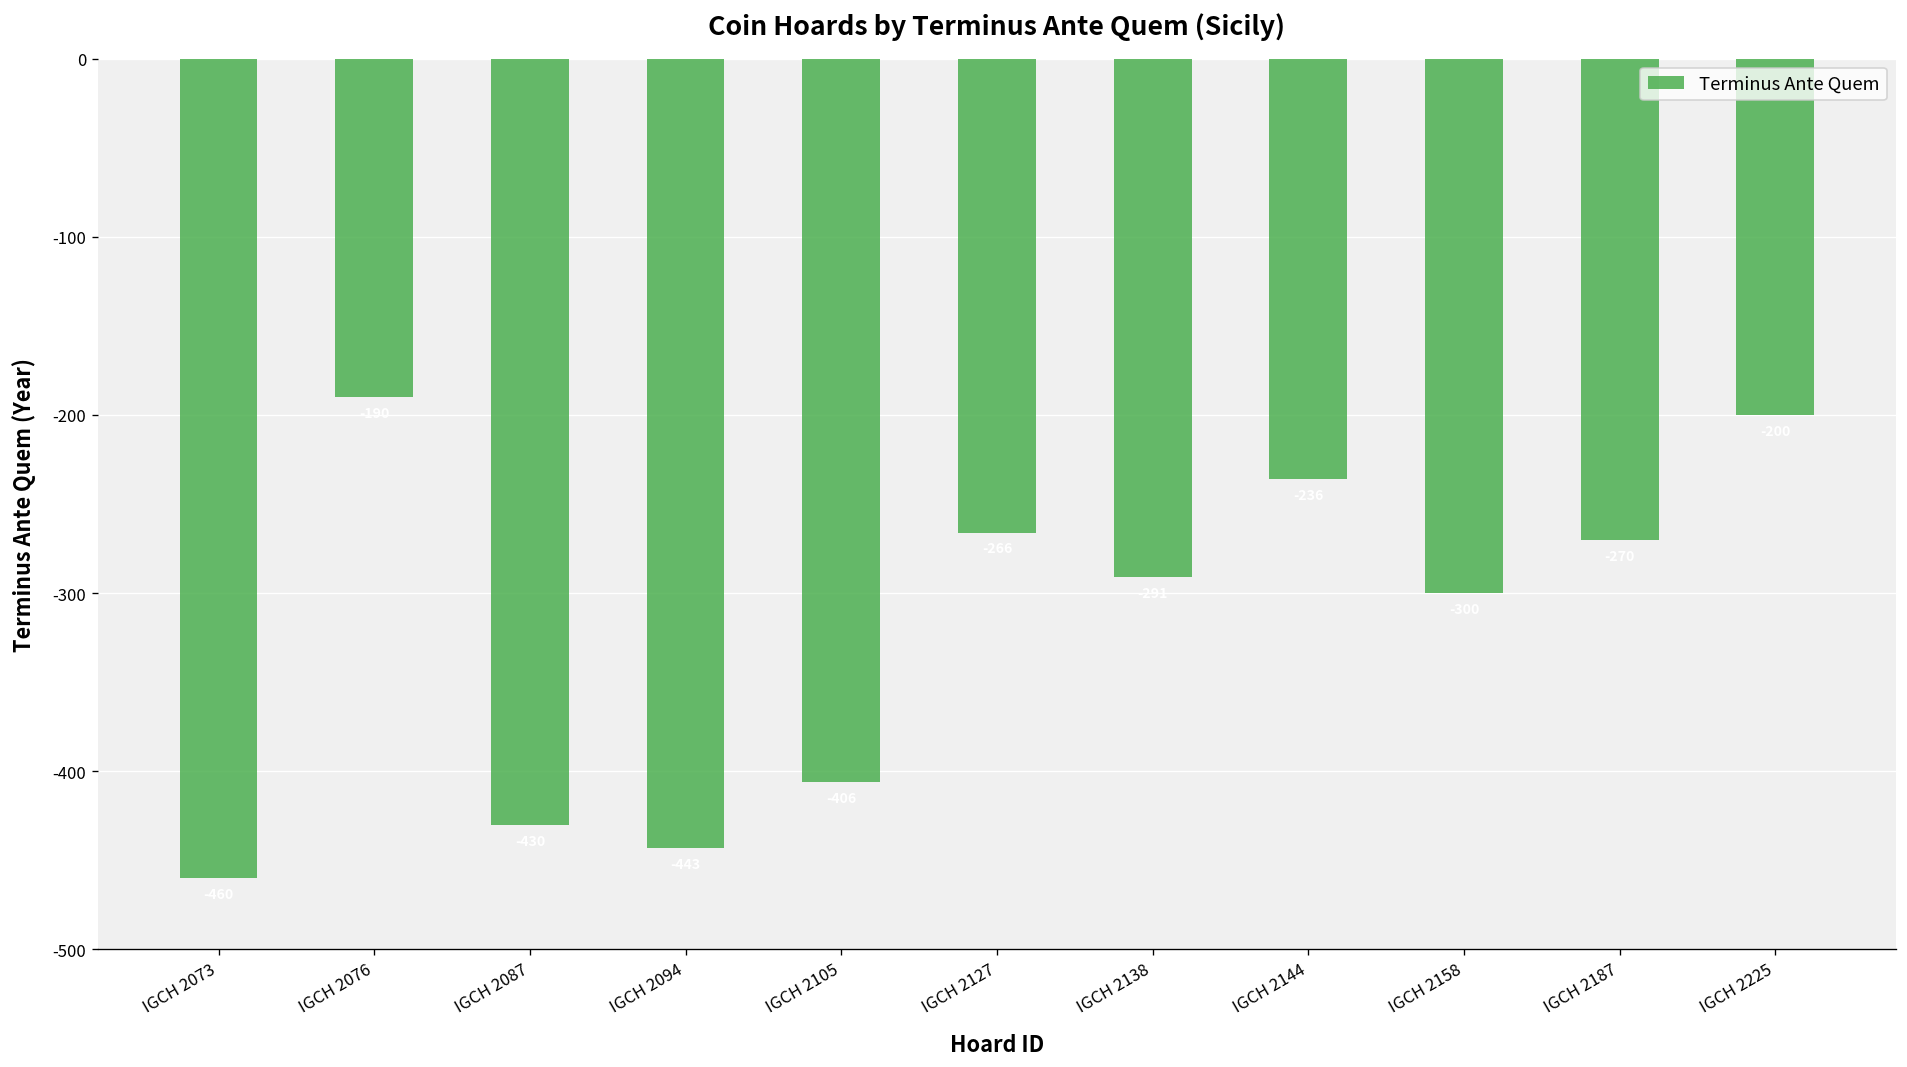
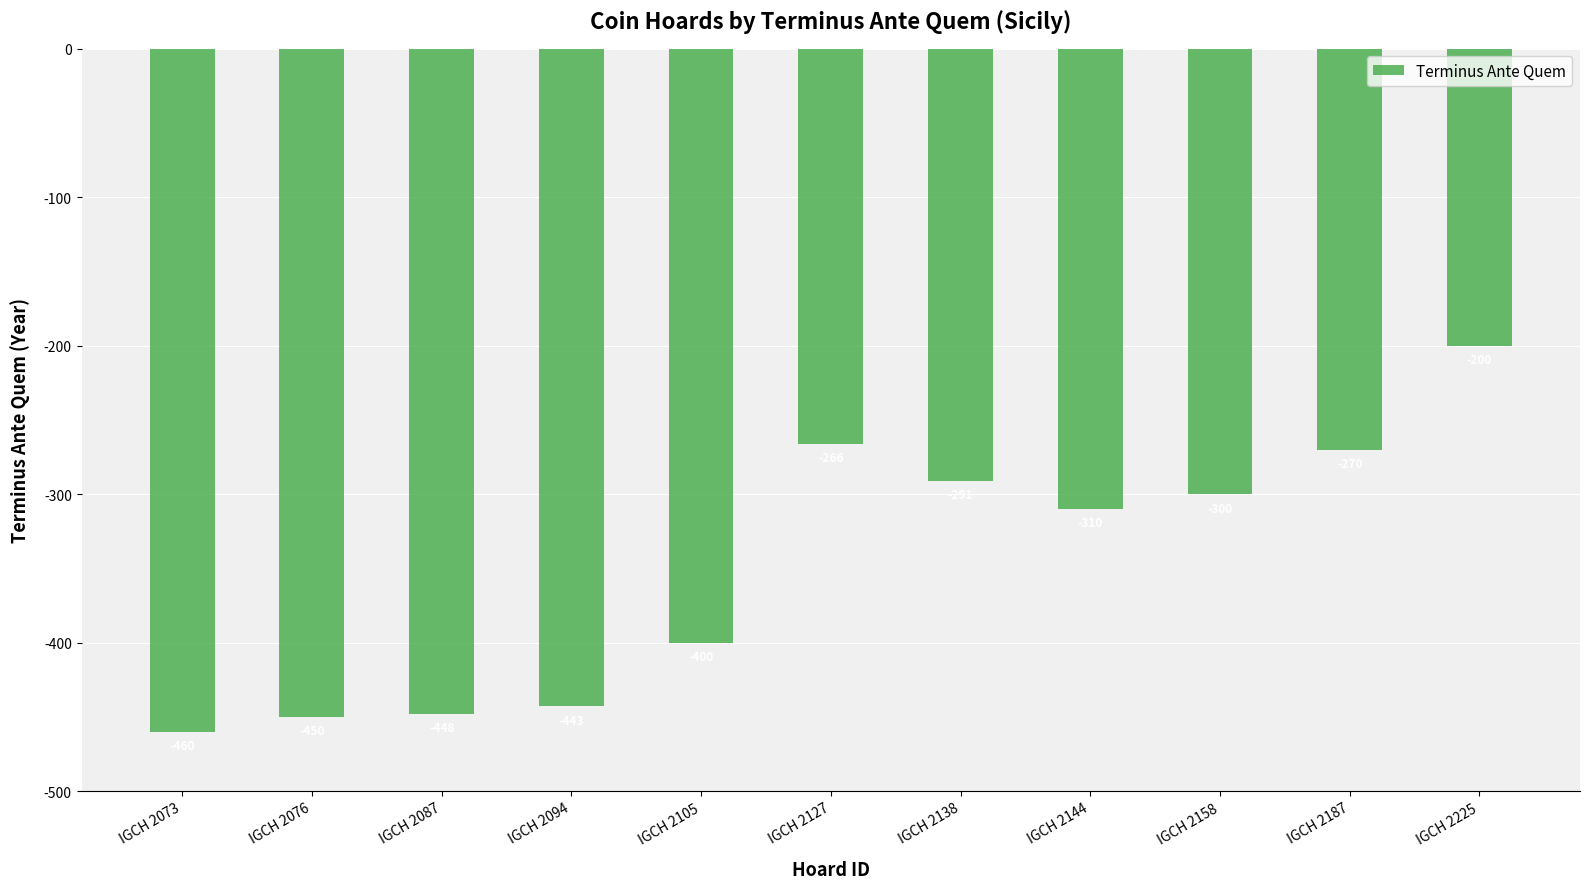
  {
    "IGCH 2073": -460,
-   "IGCH 2076": -190,
-   "IGCH 2087": -430,
+   "IGCH 2076": -450,
+   "IGCH 2087": -448,
    "IGCH 2094": -443,
-   "IGCH 2105": -406,
+   "IGCH 2105": -400,
    "IGCH 2127": -266,
    "IGCH 2138": -291,
-   "IGCH 2144": -236,
+   "IGCH 2144": -310,
    "IGCH 2158": -300,
    "IGCH 2187": -270,
    "IGCH 2225": -200
  }
